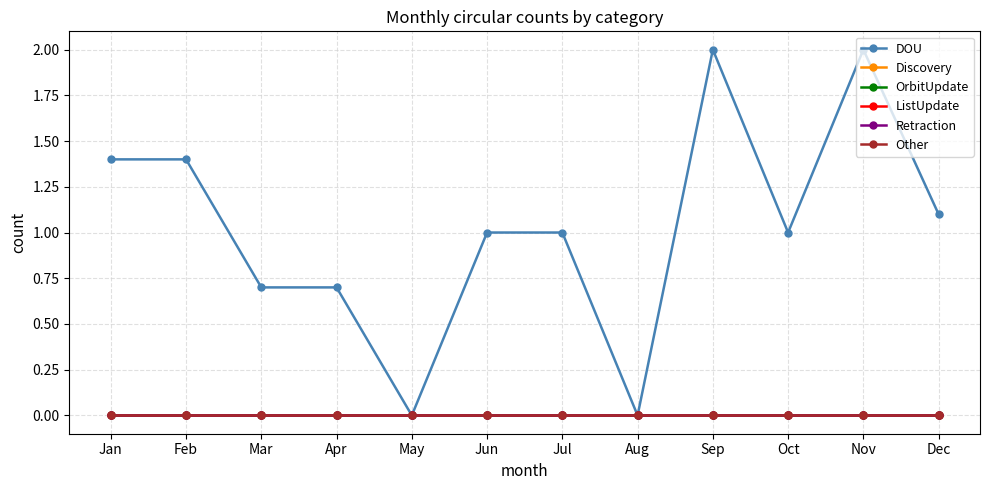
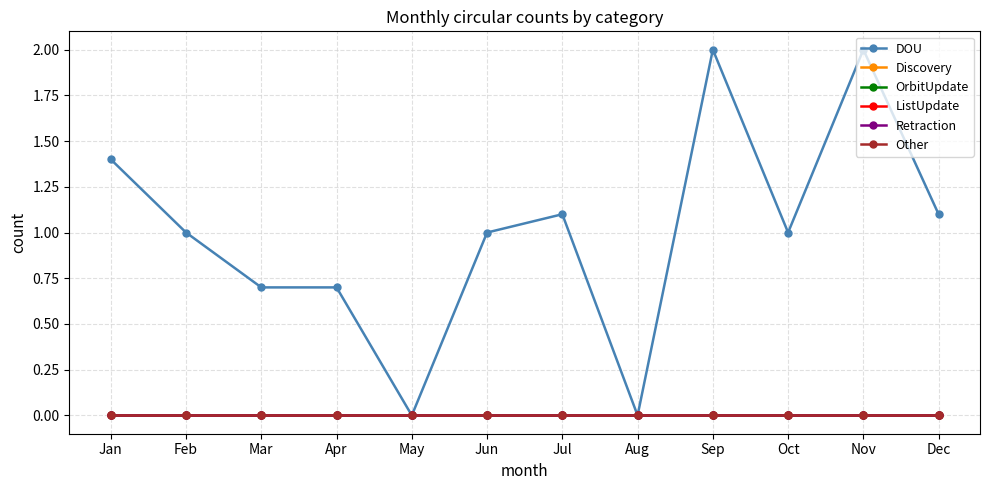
  {
    "DOU": {
      "Jan": 1.4,
-     "Feb": 1.4,
+     "Feb": 1.0,
      "Mar": 0.7,
      "Apr": 0.7,
      "Jun": 1.0,
-     "Jul": 1.0,
+     "Jul": 1.1,
      "Sep": 2.0,
      "Oct": 1.0,
      "Dec": 1.1
    },
    "Other": {
      "Jan": 0.0,
      "Feb": 0.0,
      "Mar": 0.0,
      "Apr": 0.0,
      "Jun": 0.0,
      "Jul": 0.0,
      "Sep": 0.0,
      "Oct": 0.0,
      "Nov": 0.0,
      "Dec": 0.0
    }
  }
